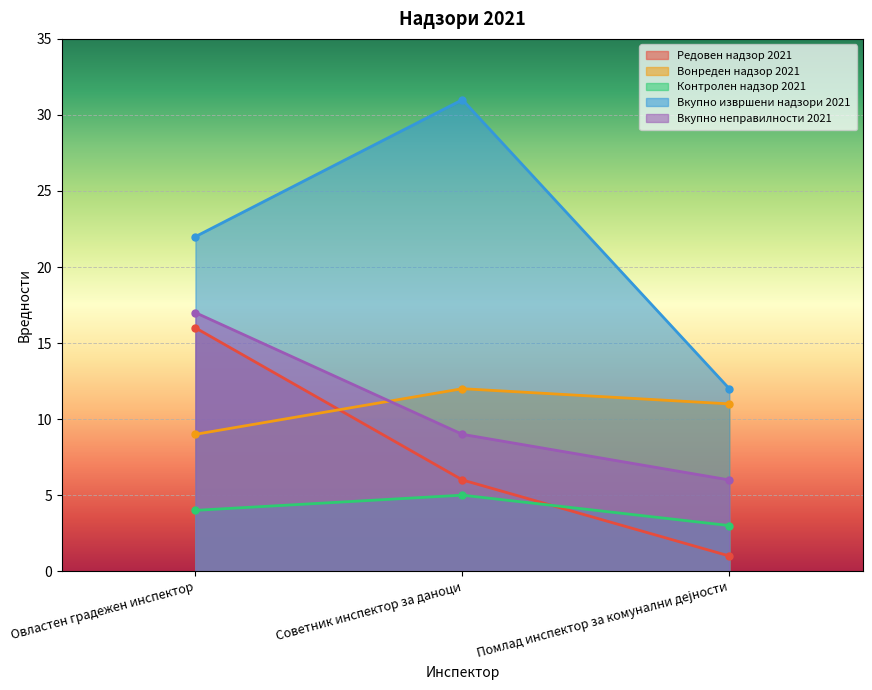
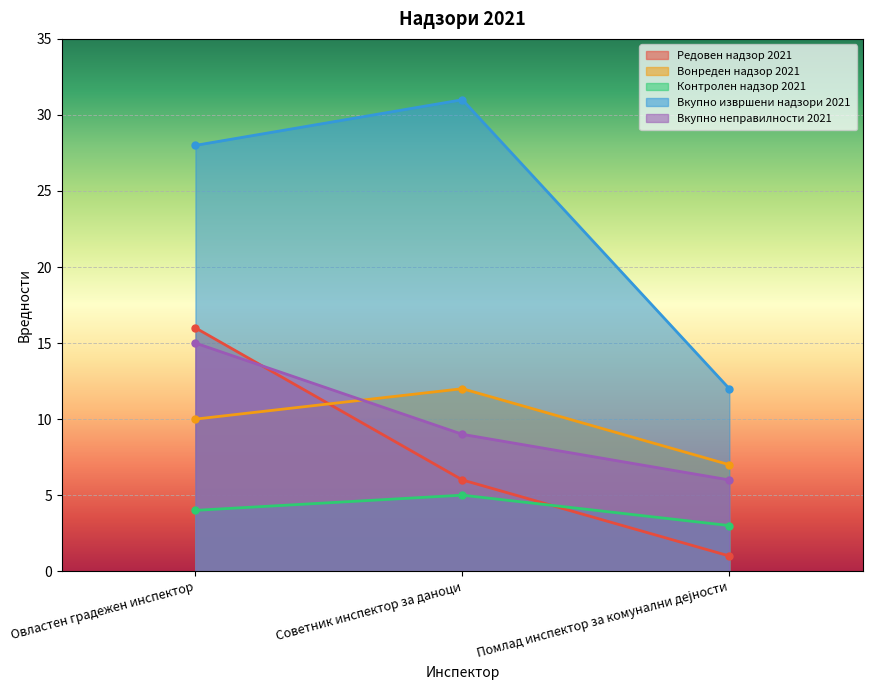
  {
    "Редовен надзор 2021": {
      "Овластен градежен инспектор": 16,
      "Советник инспектор за даноци": 6,
      "Помлад инспектор за комунални дејности": 1
    },
    "Вонреден надзор 2021": {
-     "Овластен градежен инспектор": 9,
+     "Овластен градежен инспектор": 10,
      "Советник инспектор за даноци": 12,
-     "Помлад инспектор за комунални дејности": 11
+     "Помлад инспектор за комунални дејности": 7
    },
    "Контролен надзор 2021": {
      "Овластен градежен инспектор": 4,
      "Советник инспектор за даноци": 5,
      "Помлад инспектор за комунални дејности": 3
    },
    "Вкупно извршени надзори 2021": {
-     "Овластен градежен инспектор": 22,
+     "Овластен градежен инспектор": 28,
      "Советник инспектор за даноци": 31,
      "Помлад инспектор за комунални дејности": 12
    },
    "Вкупно неправилности 2021": {
-     "Овластен градежен инспектор": 17,
+     "Овластен градежен инспектор": 15,
      "Советник инспектор за даноци": 9,
      "Помлад инспектор за комунални дејности": 6
    }
  }
